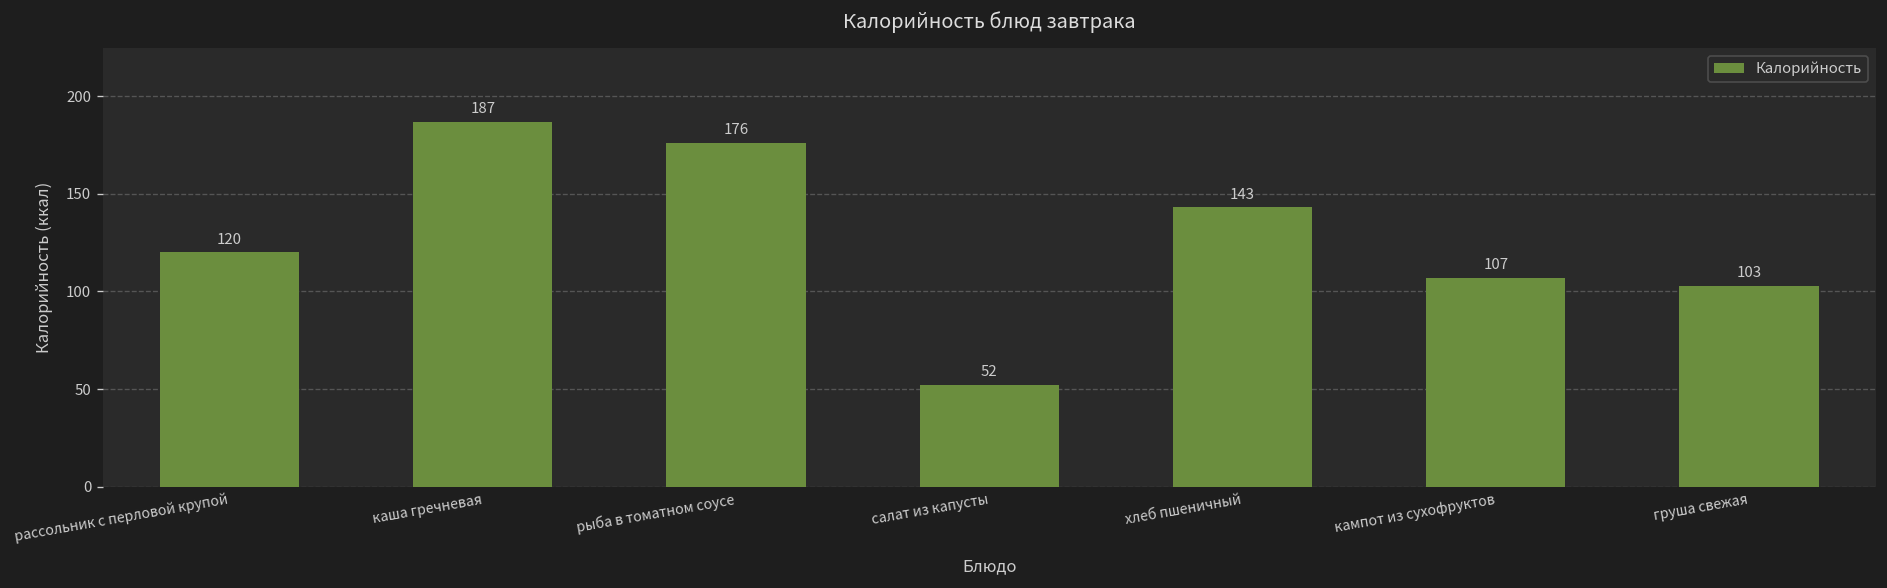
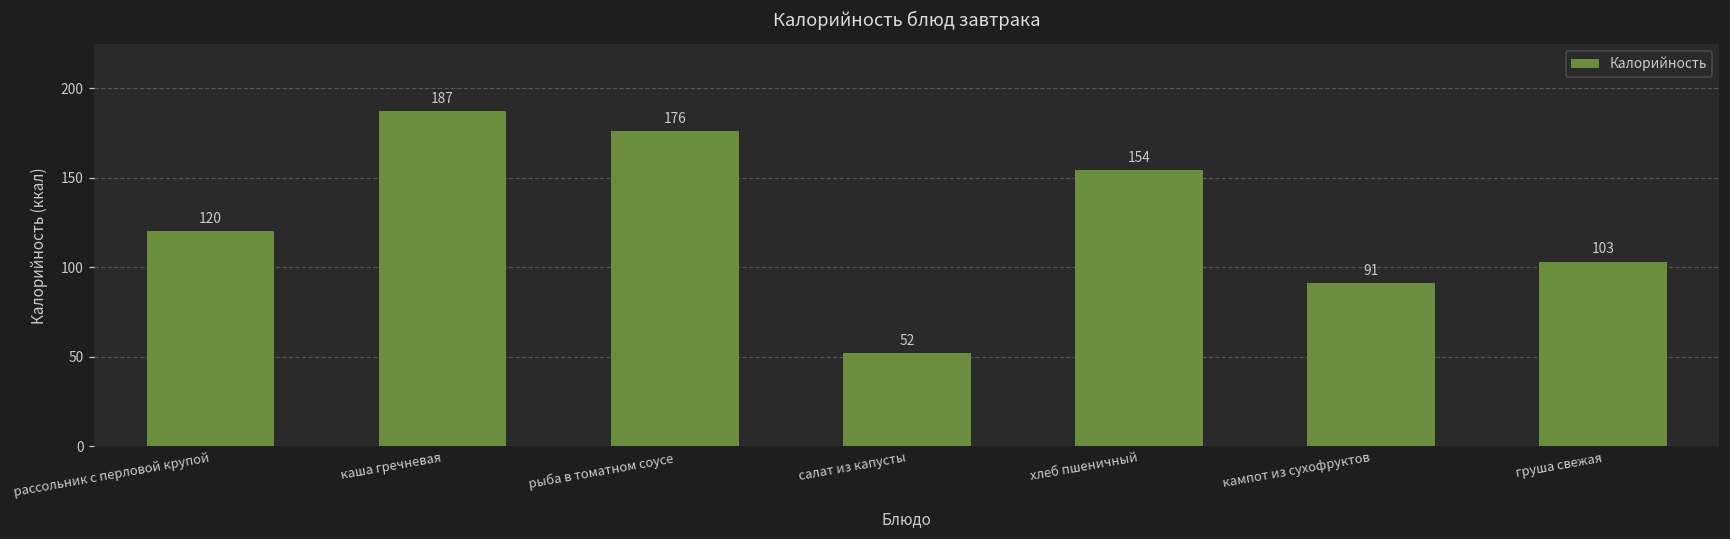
  {
    "рассольник с перловой крупой": 120,
    "каша гречневая": 187,
    "рыба в томатном соусе": 176,
    "салат из капусты": 52,
-   "хлеб пшеничный": 143,
-   "кампот из сухофруктов": 107,
+   "хлеб пшеничный": 154,
+   "кампот из сухофруктов": 91,
    "груша свежая": 103
  }
